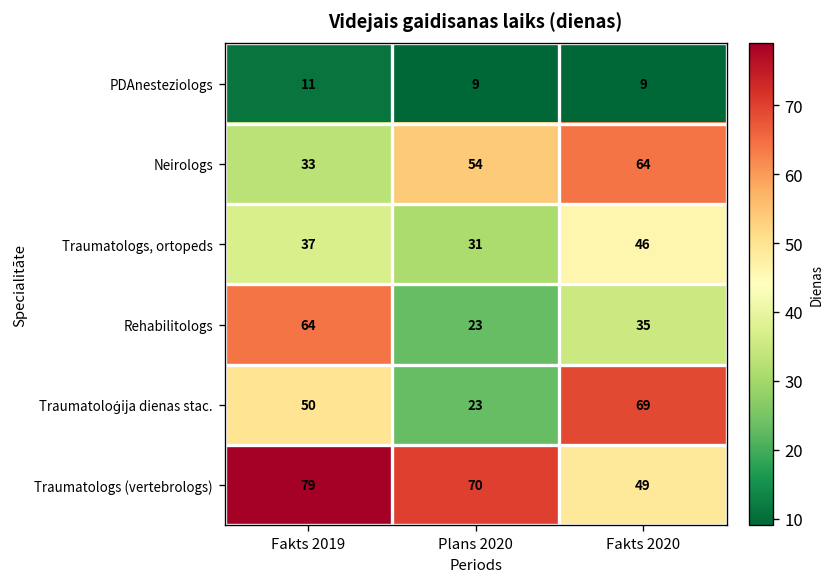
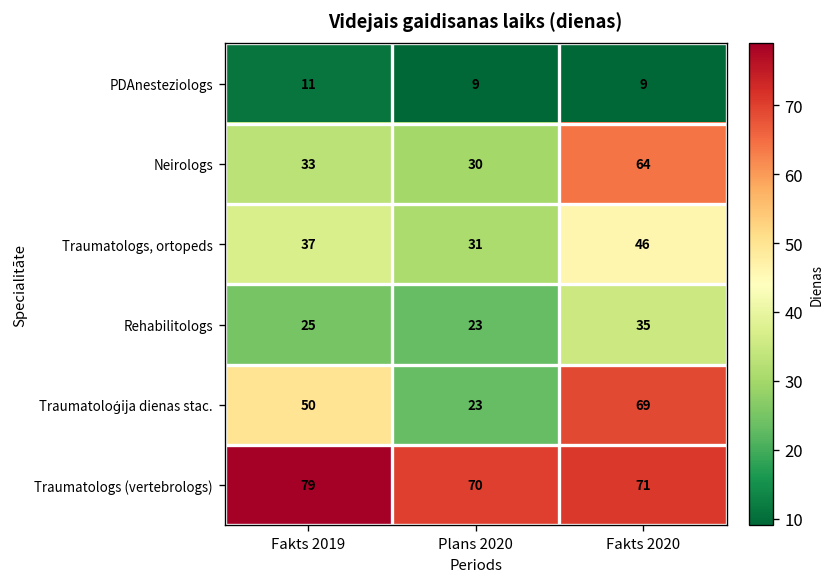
  {
    "PDAnesteziologs": {
      "Fakts 2019": 11,
      "Plans 2020": 9,
      "Fakts 2020": 9
    },
    "Neirologs": {
      "Fakts 2019": 33,
-     "Plans 2020": 54,
+     "Plans 2020": 30,
      "Fakts 2020": 64
    },
    "Traumatologs, ortopeds": {
      "Fakts 2019": 37,
      "Plans 2020": 31,
      "Fakts 2020": 46
    },
    "Rehabilitologs": {
-     "Fakts 2019": 64,
+     "Fakts 2019": 25,
      "Plans 2020": 23,
      "Fakts 2020": 35
    },
    "Traumatoloģija dienas stac.": {
      "Fakts 2019": 50,
      "Plans 2020": 23,
      "Fakts 2020": 69
    },
    "Traumatologs (vertebrologs)": {
      "Fakts 2019": 79,
      "Plans 2020": 70,
-     "Fakts 2020": 49
+     "Fakts 2020": 71
    }
  }
